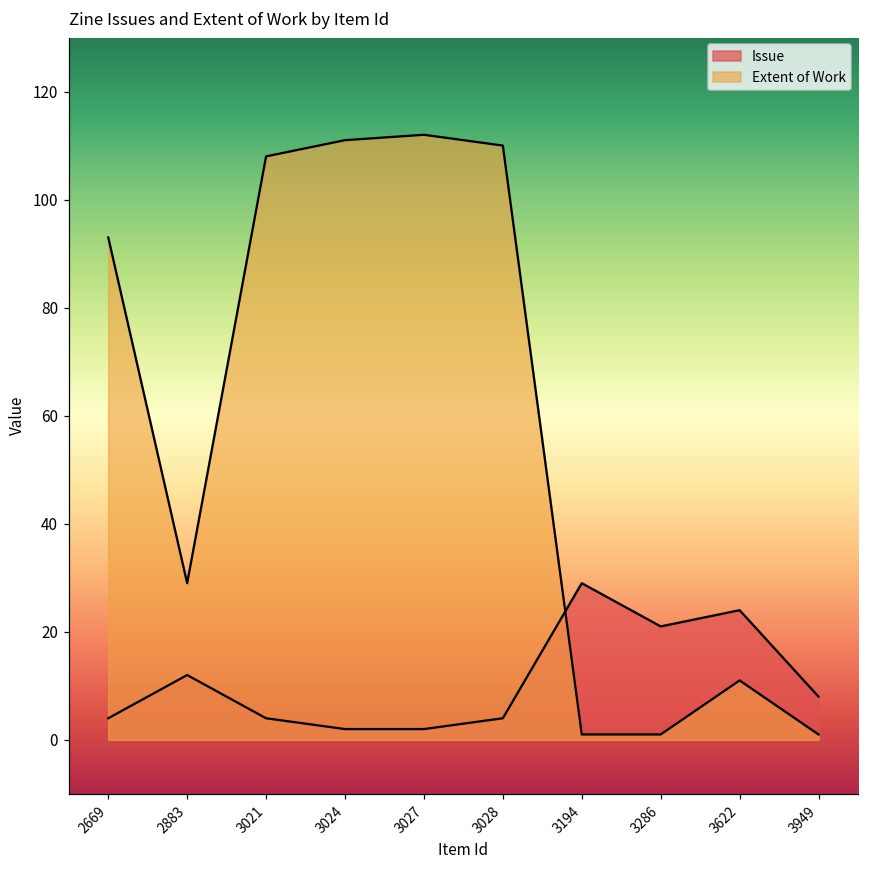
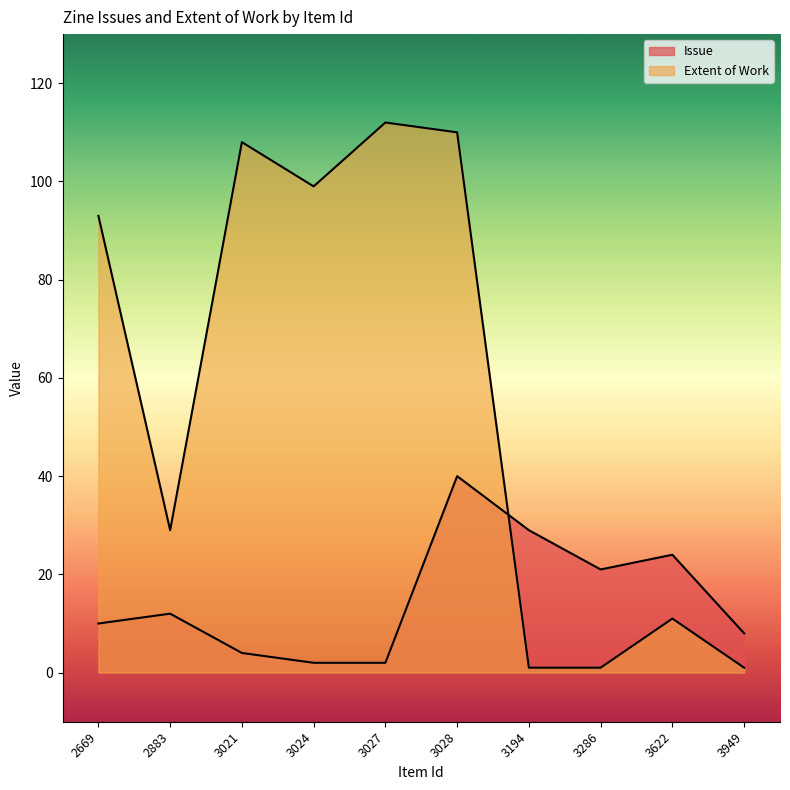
  {
    "Issue": {
-     "2669": 4,
+     "2669": 10,
      "2883": 12,
      "3021": 4,
      "3024": 2,
      "3027": 2,
-     "3028": 4,
+     "3028": 40,
      "3194": 29,
      "3286": 21,
      "3622": 24,
      "3949": 8
    },
    "Extent of Work": {
      "2669": 93,
      "2883": 29,
      "3021": 108,
-     "3024": 111,
+     "3024": 99,
      "3027": 112,
      "3028": 110,
      "3194": 1,
      "3286": 1,
      "3622": 11,
      "3949": 1
    }
  }
